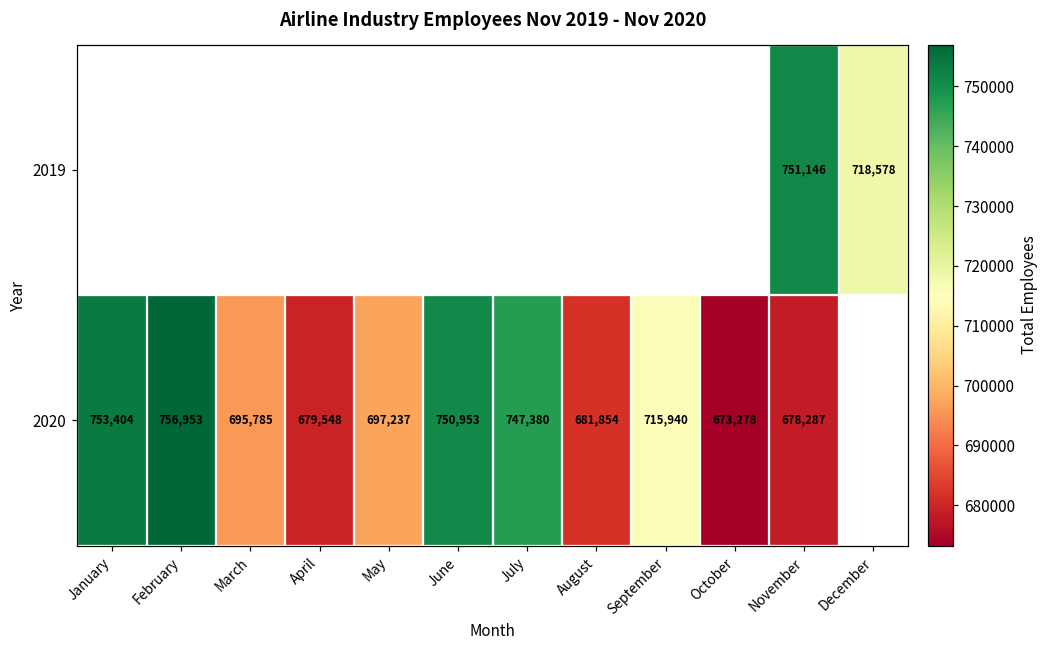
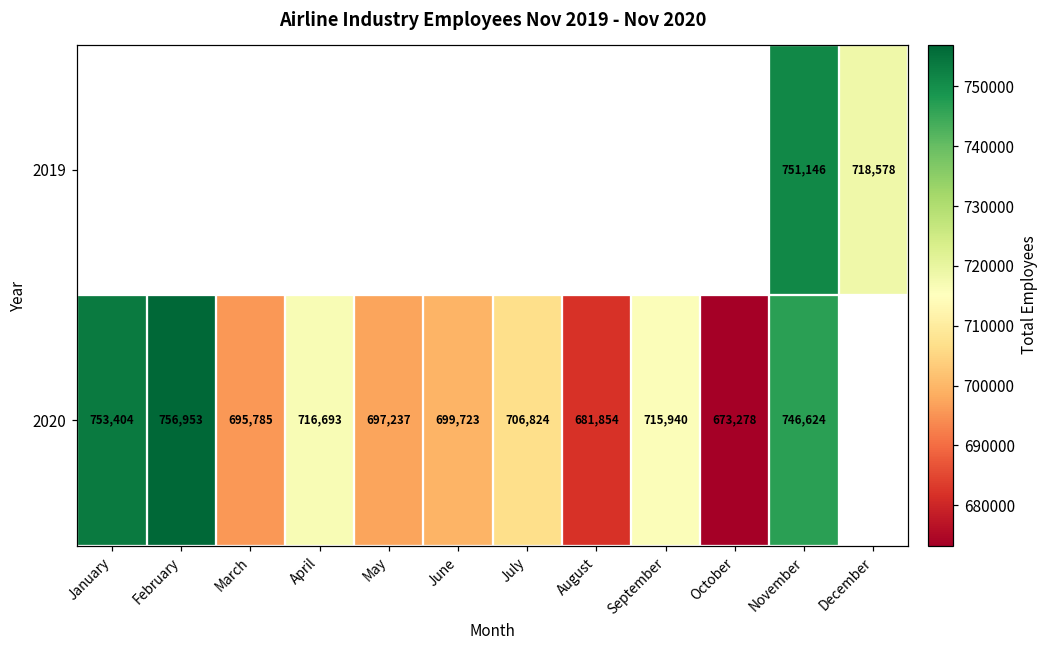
  {
    "2019": {
      "November": "751,146",
      "December": "718,578"
    },
    "2020": {
      "January": "753,404",
      "February": "756,953",
      "March": "695,785",
-     "April": "679,548",
+     "April": "716,693",
      "May": "697,237",
-     "June": "750,953",
-     "July": "747,380",
+     "June": "699,723",
+     "July": "706,824",
      "August": "681,854",
      "September": "715,940",
      "October": "673,278",
-     "November": "678,287"
+     "November": "746,624"
    }
  }
